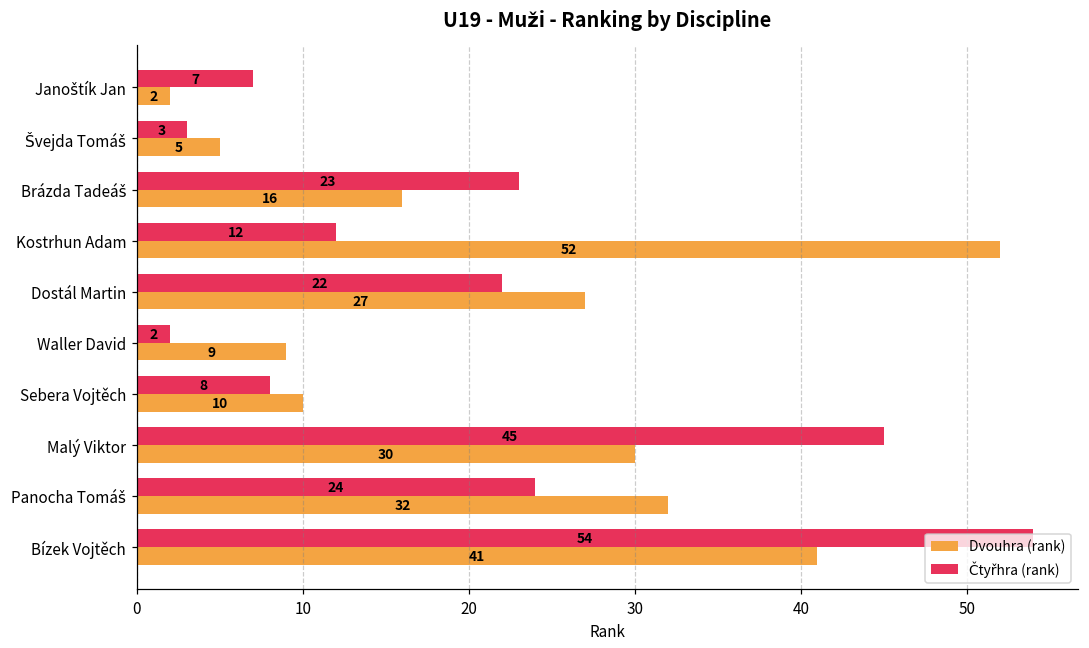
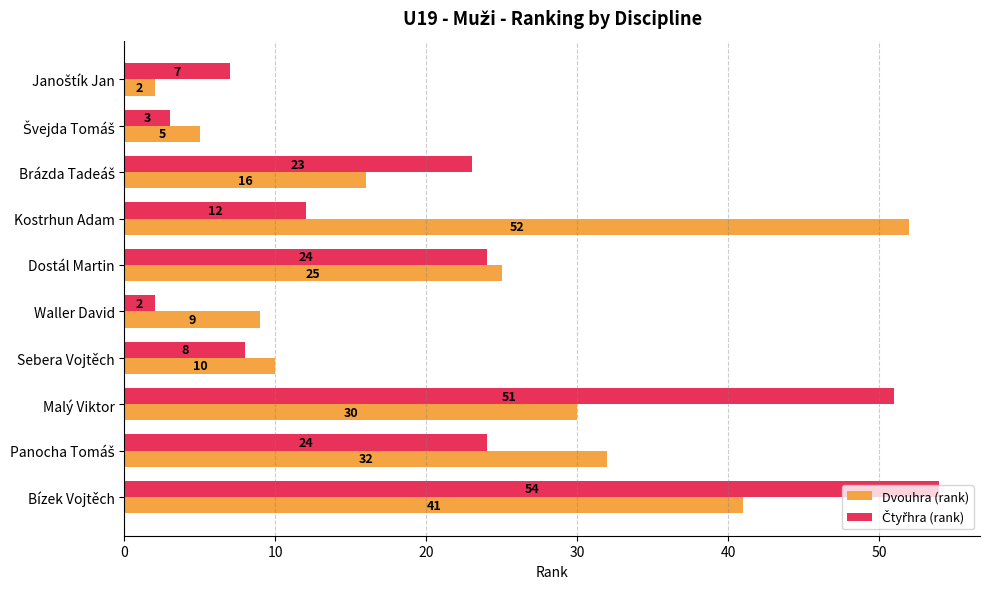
  {
    "Dvouhra (rank)": {
      "Janoštík Jan": 2,
      "Švejda Tomáš": 5,
      "Brázda Tadeáš": 16,
      "Kostrhun Adam": 52,
-     "Dostál Martin": 27,
+     "Dostál Martin": 25,
      "Waller David": 9,
      "Sebera Vojtěch": 10,
      "Malý Viktor": 30,
      "Panocha Tomáš": 32,
      "Bízek Vojtěch": 41
    },
    "Čtyřhra (rank)": {
      "Janoštík Jan": 7,
      "Švejda Tomáš": 3,
      "Brázda Tadeáš": 23,
      "Kostrhun Adam": 12,
-     "Dostál Martin": 22,
+     "Dostál Martin": 24,
      "Waller David": 2,
      "Sebera Vojtěch": 8,
-     "Malý Viktor": 45,
+     "Malý Viktor": 51,
      "Panocha Tomáš": 24
    }
  }
